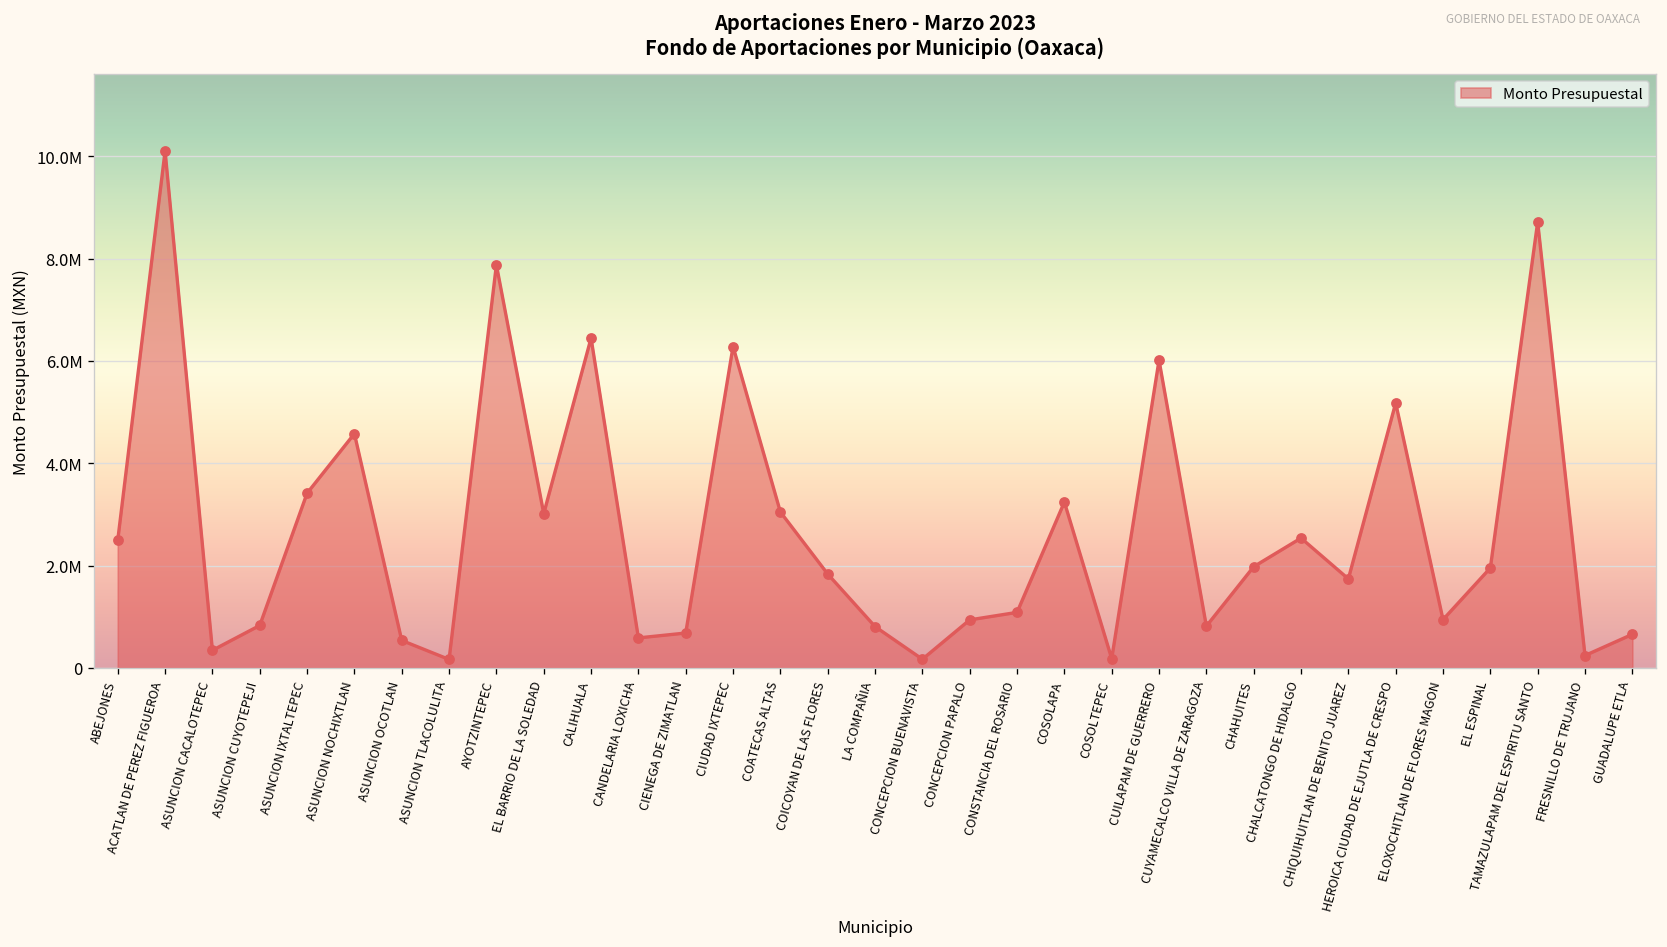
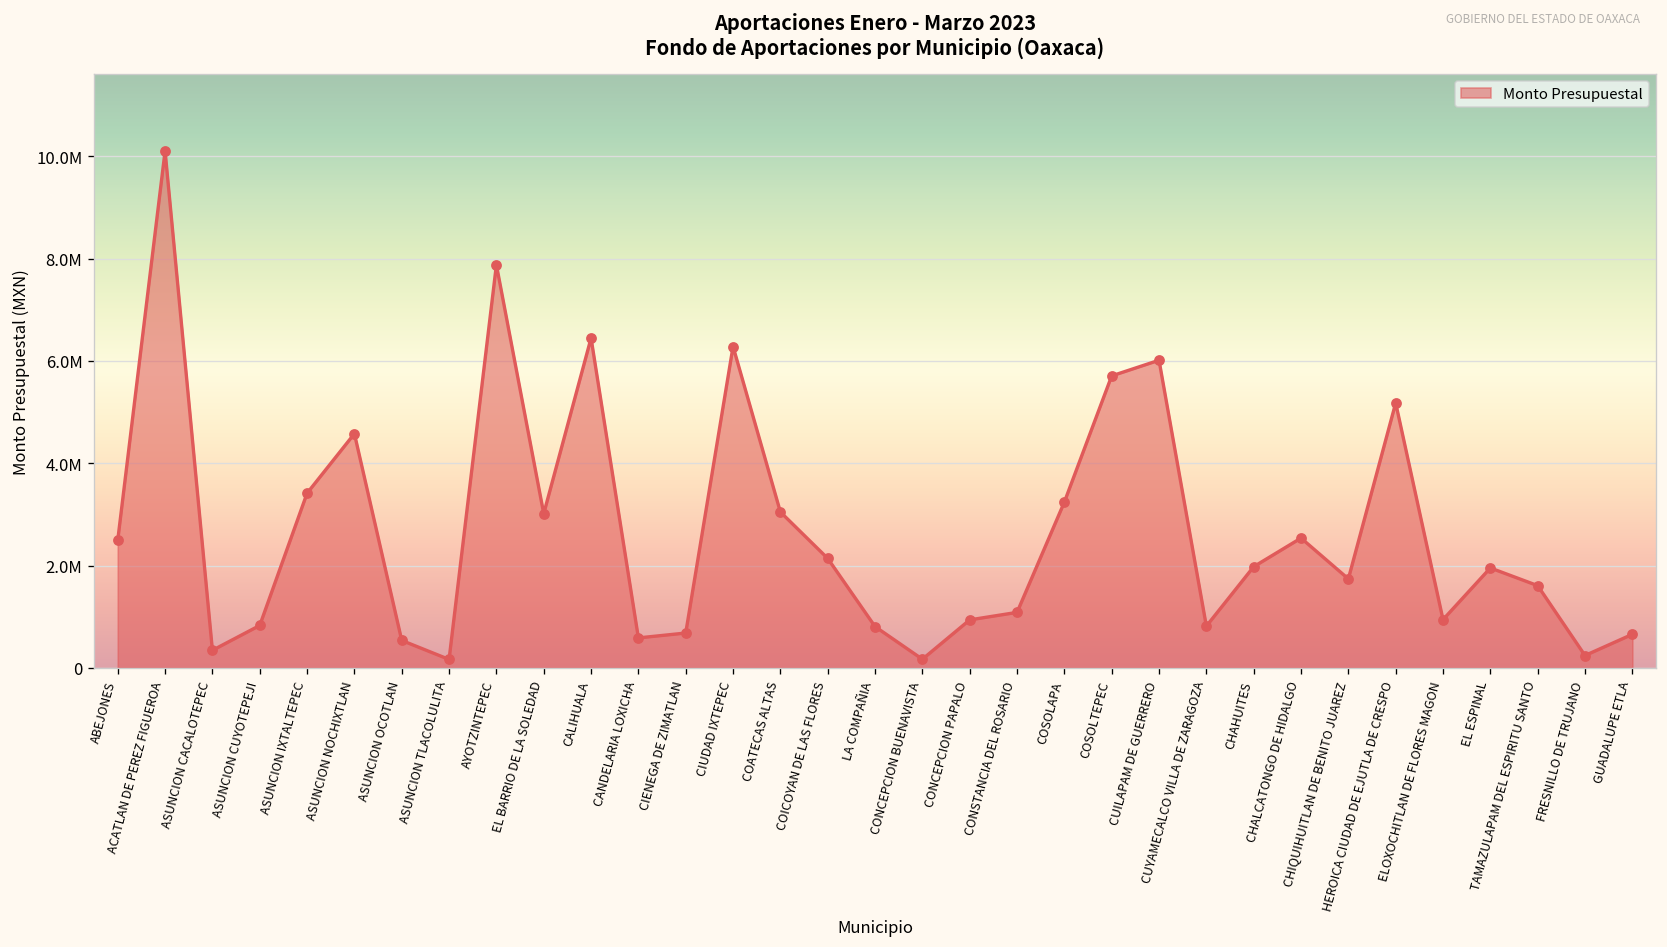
  {
    "ABEJONES": 2500000,
    "ACATLAN DE PEREZ FIGUEROA": 10100000,
    "ASUNCION CACALOTEPEC": 300000,
    "ASUNCION CUYOTEPEJI": 800000,
    "ASUNCION IXTALTEPEC": 3400000,
    "ASUNCION NOCHIXTLAN": 4600000,
    "ASUNCION OCOTLAN": 500000,
    "ASUNCION TLACOLULITA": 200000,
    "AYOTZINTEPEC": 7900000,
    "EL BARRIO DE LA SOLEDAD": 3000000,
    "CALIHUALA": 6400000,
    "CANDELARIA LOXICHA": 600000,
    "CIENEGA DE ZIMATLAN": 700000,
    "CIUDAD IXTEPEC": 6300000,
    "COATECAS ALTAS": 3000000,
-   "COICOYAN DE LAS FLORES": 1800000,
+   "COICOYAN DE LAS FLORES": 2100000,
    "LA COMPAÑIA": 800000,
    "CONCEPCION BUENAVISTA": 200000,
    "CONCEPCION PAPALO": 900000,
    "CONSTANCIA DEL ROSARIO": 1100000,
    "COSOLAPA": 3200000,
-   "COSOLTEPEC": 200000,
+   "COSOLTEPEC": 5700000,
    "CUILAPAM DE GUERRERO": 6000000,
    "CUYAMECALCO VILLA DE ZARAGOZA": 800000,
    "CHAHUITES": 2000000,
    "CHALCATONGO DE HIDALGO": 2500000,
    "CHIQUIHUITLAN DE BENITO JUAREZ": 1700000,
    "HEROICA CIUDAD DE EJUTLA DE CRESPO": 5200000,
    "ELOXOCHITLAN DE FLORES MAGON": 900000,
    "EL ESPINAL": 2000000,
-   "TAMAZULAPAM DEL ESPIRITU SANTO": 8700000,
+   "TAMAZULAPAM DEL ESPIRITU SANTO": 1600000,
    "FRESNILLO DE TRUJANO": 200000,
    "GUADALUPE ETLA": 700000
  }
